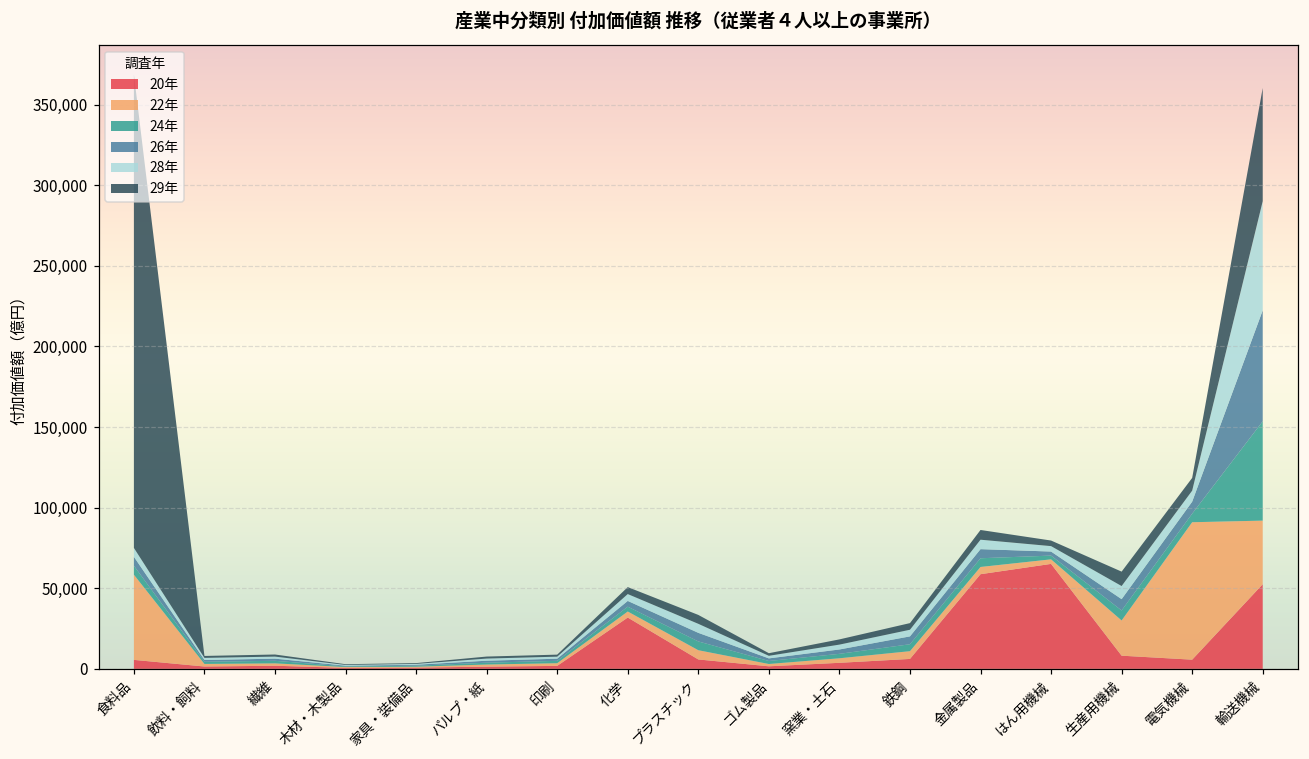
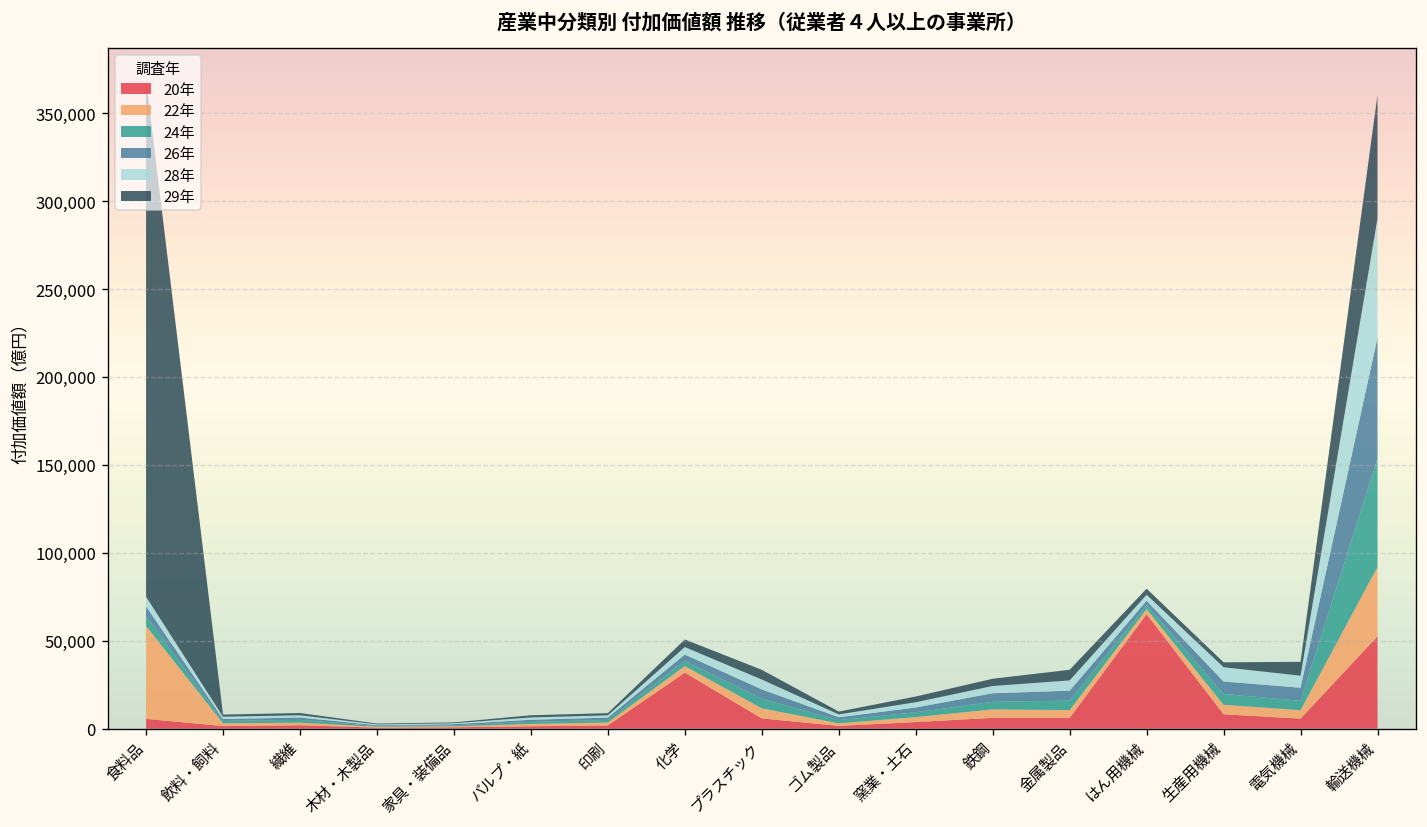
  {
    "20年": {
      "食料品": "6,000",
      "化学": "32,000",
      "プラスチック": "6,000",
      "窯業・土石": "4,000",
      "鉄鋼": "6,000",
-     "金属製品": "59,000",
+     "金属製品": "6,000",
      "はん用機械": "65,000",
      "生産用機械": "8,000",
      "電気機械": "6,000",
      "輸送機械": "53,000"
    },
    "22年": {
      "食料品": "53,000",
      "化学": "4,000",
      "プラスチック": "6,000",
      "窯業・土石": "3,000",
      "鉄鋼": "5,000",
      "金属製品": "4,000",
      "はん用機械": "3,000",
-     "生産用機械": "22,000",
-     "電気機械": "85,000",
+     "生産用機械": "5,000",
+     "電気機械": "5,000",
      "輸送機械": "39,000"
    },
    "28年": {
      "食料品": "5,000",
      "化学": "4,000",
      "プラスチック": "6,000",
      "窯業・土石": "3,000",
      "鉄鋼": "4,000",
      "金属製品": "6,000",
      "はん用機械": "3,000",
      "生産用機械": "8,000",
      "電気機械": "7,000",
      "輸送機械": "68,000"
    },
    "29年": {
      "化学": "4,000",
      "プラスチック": "6,000",
      "窯業・土石": "3,000",
      "鉄鋼": "4,000",
      "金属製品": "6,000",
      "はん用機械": "3,000",
-     "生産用機械": "9,000",
+     "生産用機械": "3,000",
      "電気機械": "8,000",
      "輸送機械": "70,000"
    }
  }
